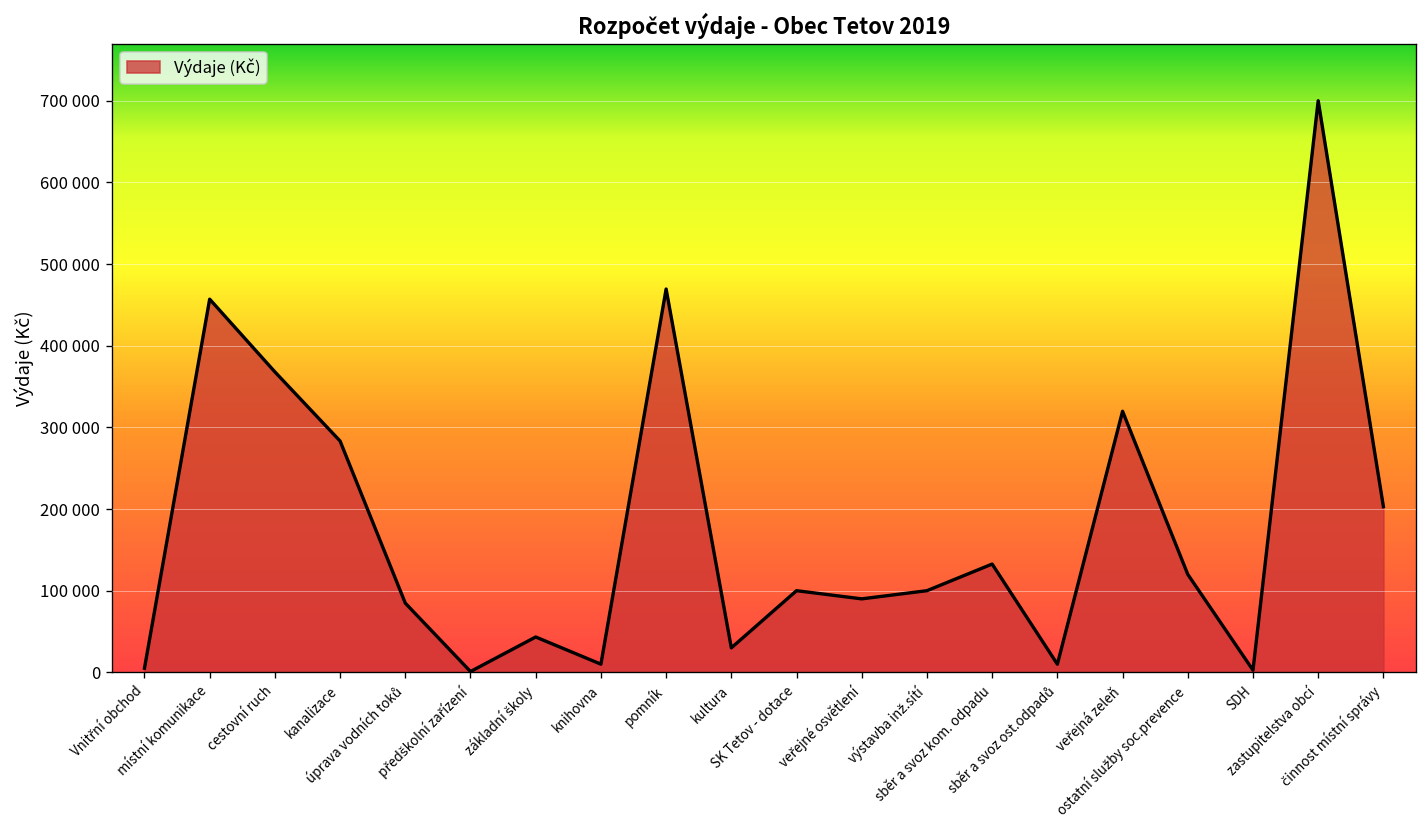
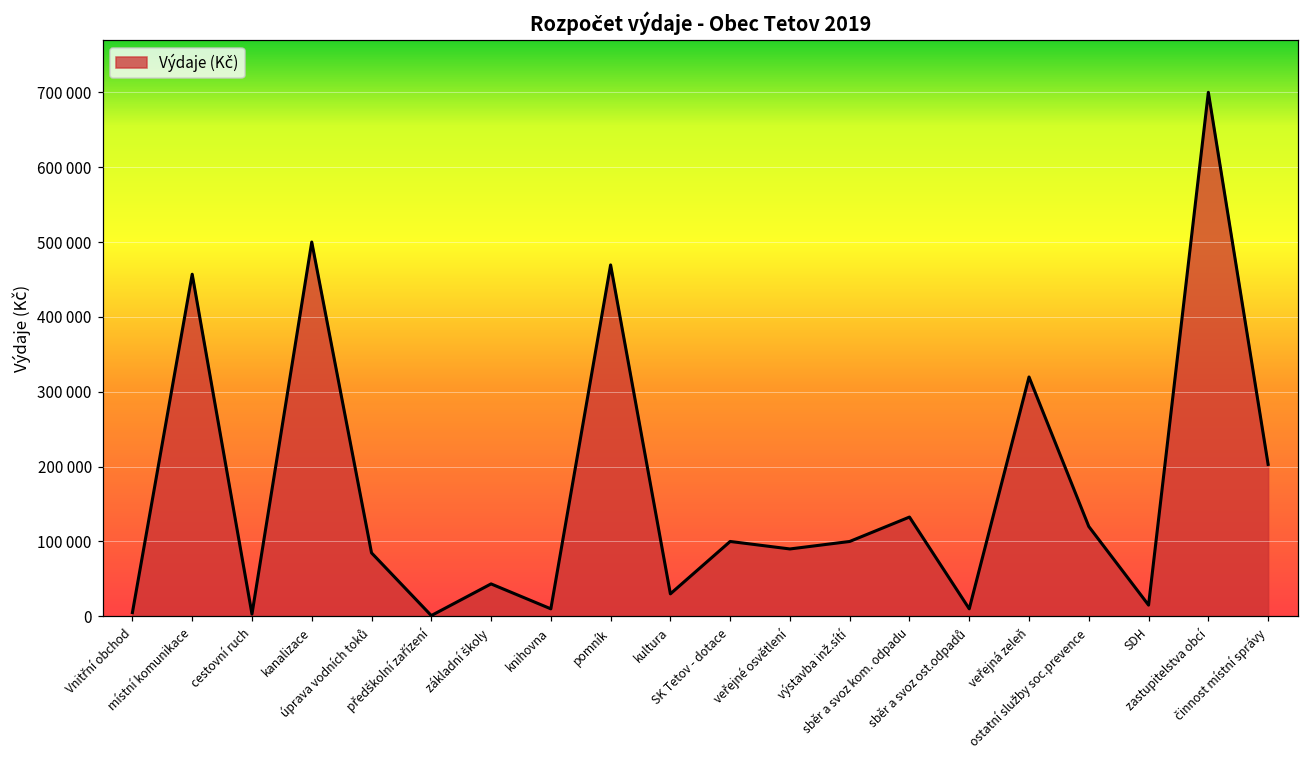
  {
    "Vnitřní obchod": 10000,
    "místní komunikace": 460000,
-   "cestovní ruch": 370000,
-   "kanalizace": 280000,
+   "cestovní ruch": 0,
+   "kanalizace": 500000,
    "úprava vodních toků": 80000,
    "předškolní zařízení": 0,
    "základní školy": 40000,
    "knihovna": 10000,
    "pomník": 470000,
    "kultura": 30000,
    "SK Tetov - dotace": 100000,
    "veřejné osvětlení": 90000,
    "výstavba inž.sítí": 100000,
    "sběr a svoz kom. odpadu": 130000,
    "sběr a svoz ost.odpadů": 10000,
    "veřejná zeleň": 320000,
    "ostatní služby soc.prevence": 120000,
-   "SDH": 0,
+   "SDH": 20000,
    "zastupitelstva obcí": 700000,
    "činnost místní správy": 200000
  }
